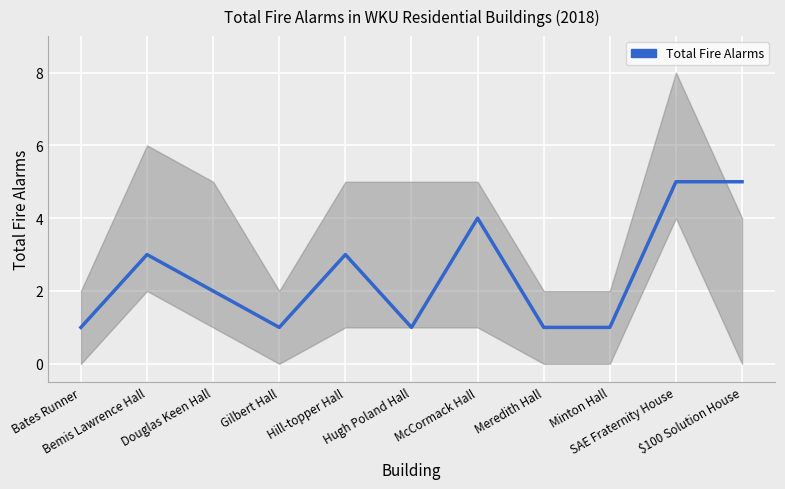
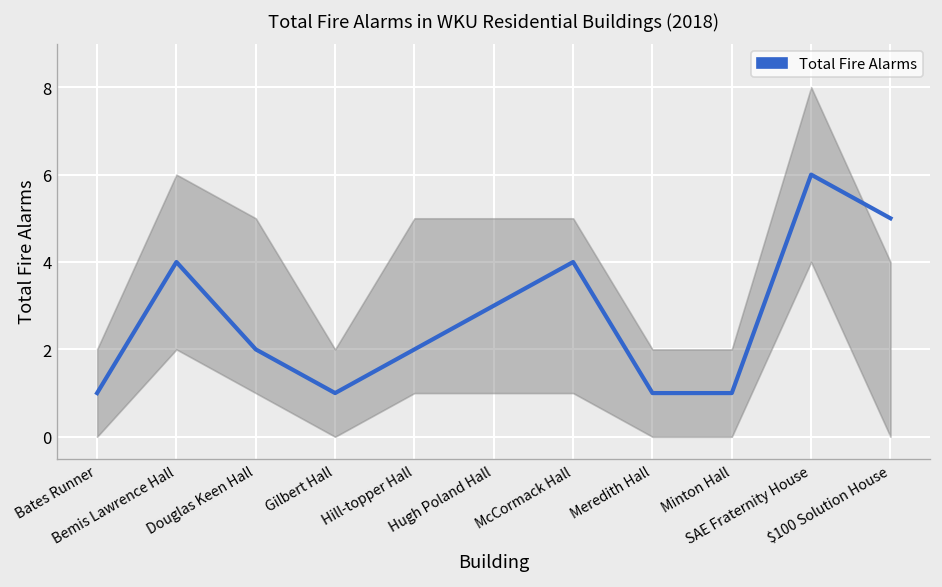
  {
    "Total Fire Alarms": {
      "Bates Runner": 1,
-     "Bemis Lawrence Hall": 3,
+     "Bemis Lawrence Hall": 4,
      "Douglas Keen Hall": 2,
      "Gilbert Hall": 1,
-     "Hill-topper Hall": 3,
-     "Hugh Poland Hall": 1,
+     "Hill-topper Hall": 2,
+     "Hugh Poland Hall": 3,
      "McCormack Hall": 4,
      "Meredith Hall": 1,
      "Minton Hall": 1,
-     "SAE Fraternity House": 5,
+     "SAE Fraternity House": 6,
      "$100 Solution House": 5
    }
  }
